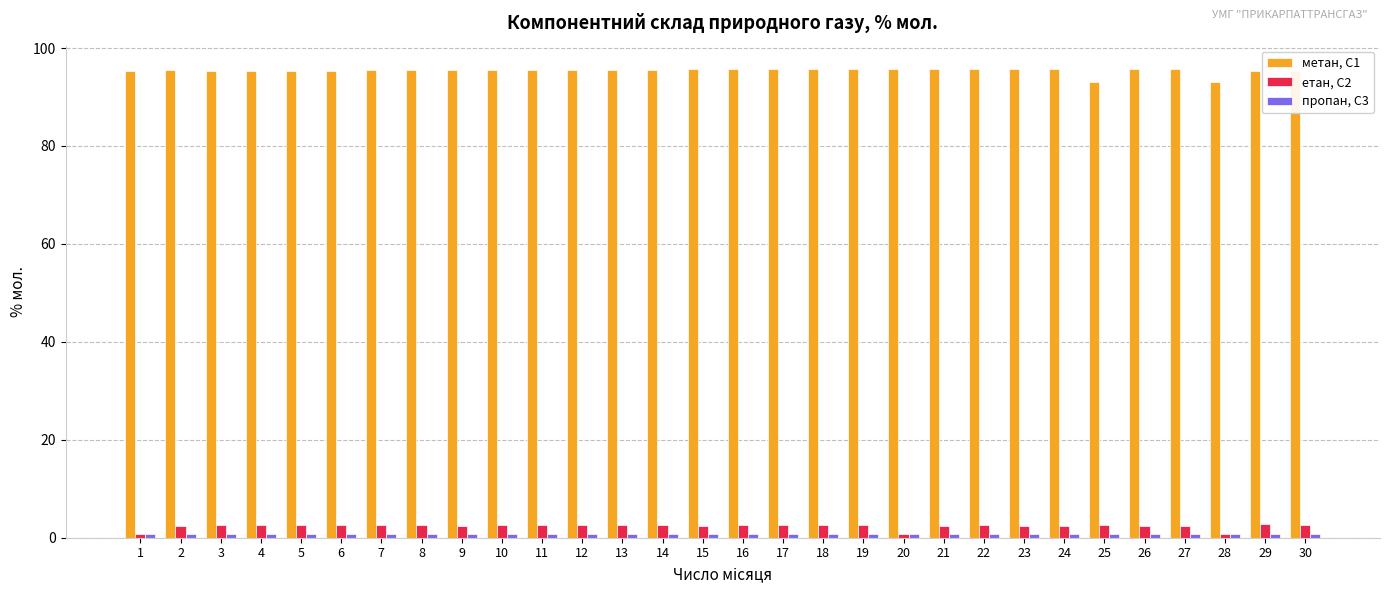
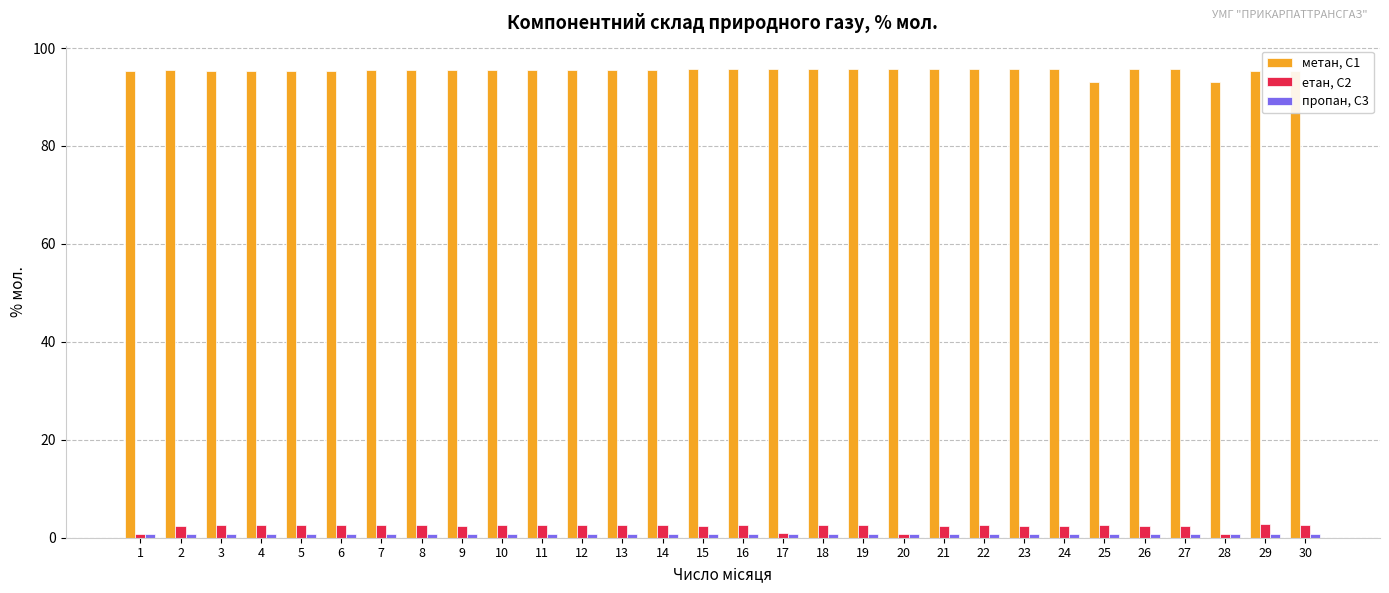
  {
    "метан, С1": {
      "1": 95,
      "2": 96,
      "3": 95,
      "4": 95,
      "5": 95,
      "6": 95,
      "7": 95,
      "8": 96,
      "9": 96,
      "10": 96,
      "11": 96,
      "12": 95,
      "13": 95,
      "14": 96,
      "15": 96,
      "16": 96,
      "17": 96,
      "18": 96,
      "19": 96,
      "20": 96,
      "21": 96,
      "22": 96,
      "23": 96,
      "24": 96,
      "25": 93,
      "26": 96,
      "27": 96,
      "28": 93,
      "29": 95
    },
    "етан, С2": {
      "1": 1,
      "2": 2,
      "3": 3,
      "4": 3,
      "5": 3,
      "6": 3,
      "7": 3,
      "8": 3,
      "9": 2,
      "10": 2,
      "11": 3,
      "12": 3,
      "13": 3,
      "14": 3,
      "15": 2,
      "16": 2,
-     "17": 3,
+     "17": 1,
      "18": 3,
      "19": 3,
      "20": 1,
      "21": 2,
      "22": 3,
      "23": 2,
      "24": 2,
      "25": 3,
      "26": 2,
      "27": 2,
      "28": 1,
      "29": 3,
      "30": 3
    },
    "пропан, С3": {
      "1": 1,
      "2": 1,
      "3": 1,
      "4": 1,
      "5": 1,
      "6": 1,
      "7": 1,
      "8": 1,
      "9": 1,
      "10": 1,
      "11": 1,
      "12": 1,
      "13": 1,
      "14": 1,
      "15": 1,
      "16": 1,
      "17": 1,
      "18": 1,
      "19": 1,
      "20": 1,
      "21": 1,
      "22": 1,
      "23": 1,
      "24": 1,
      "25": 1,
      "26": 1,
      "27": 1,
      "28": 1,
      "29": 1,
      "30": 1
    }
  }
